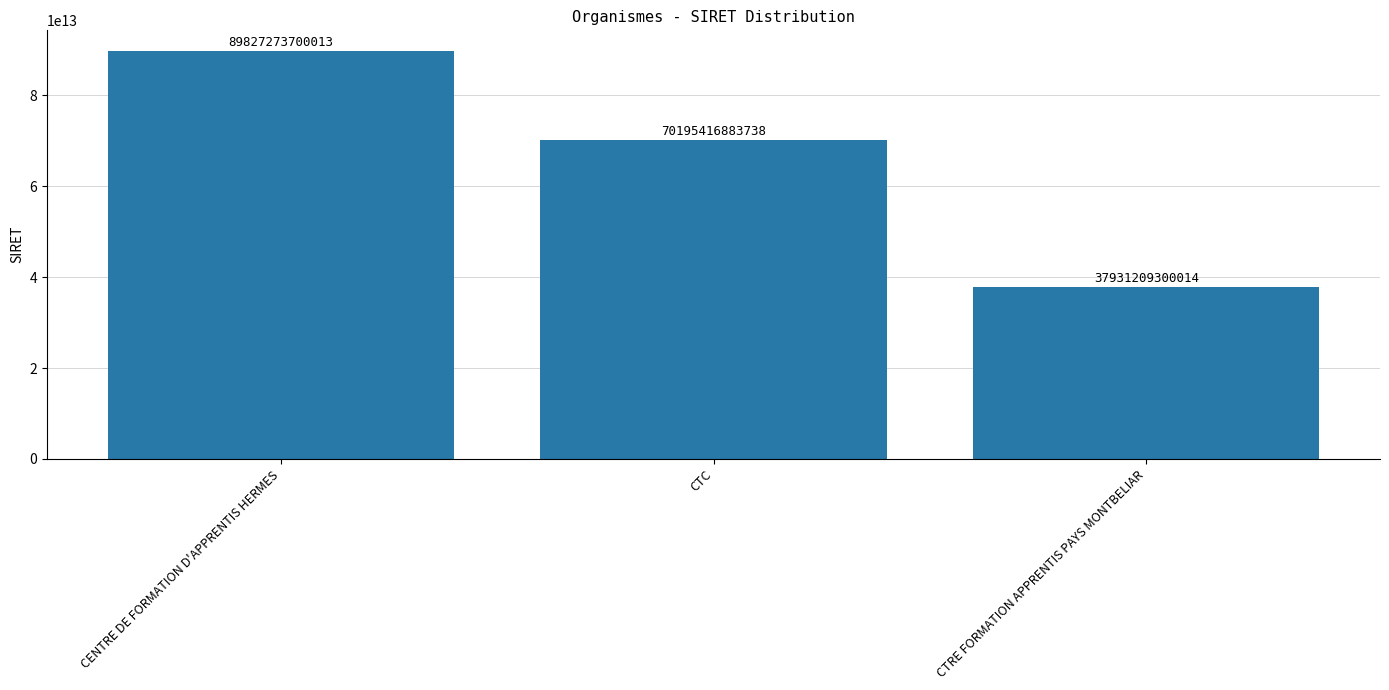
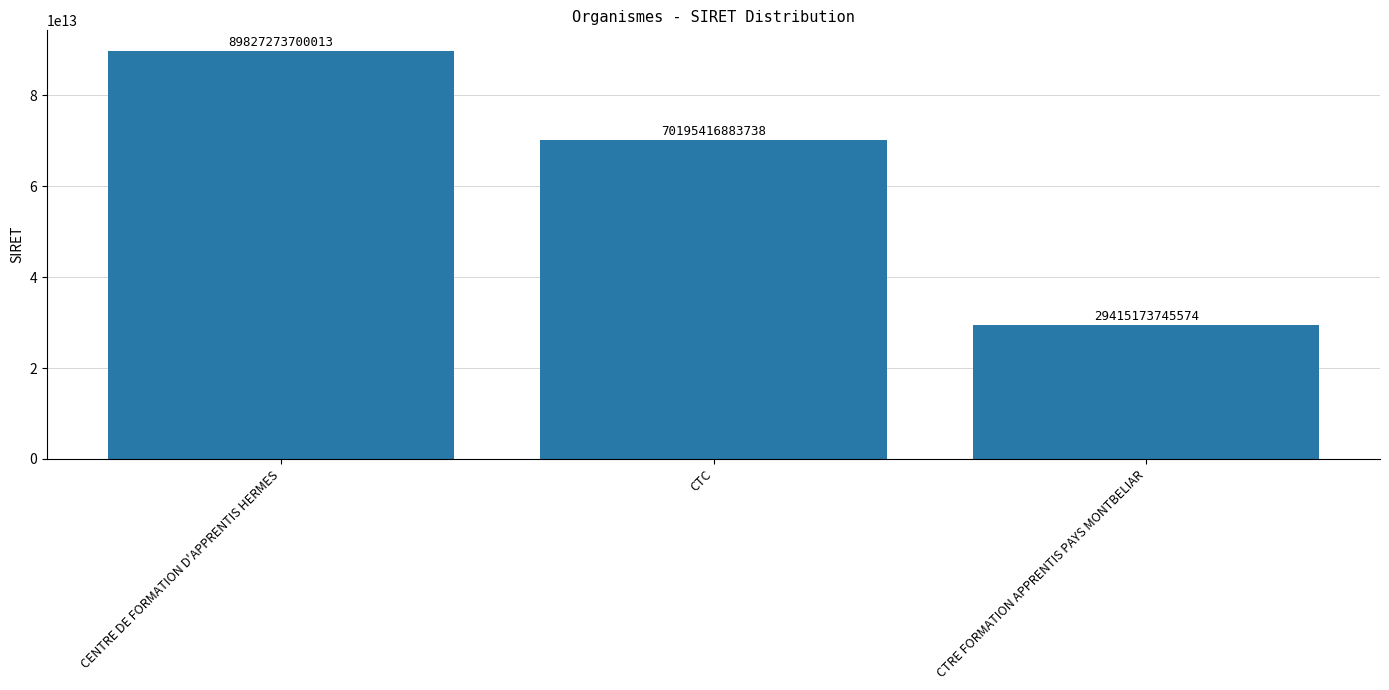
  {
    "CENTRE DE FORMATION D'APPRENTIS HERMES": 89827273700013,
    "CTC": 70195416883738,
-   "CTRE FORMATION APPRENTIS PAYS MONTBELIAR": 37931209300014
+   "CTRE FORMATION APPRENTIS PAYS MONTBELIAR": 29415173745574
  }
